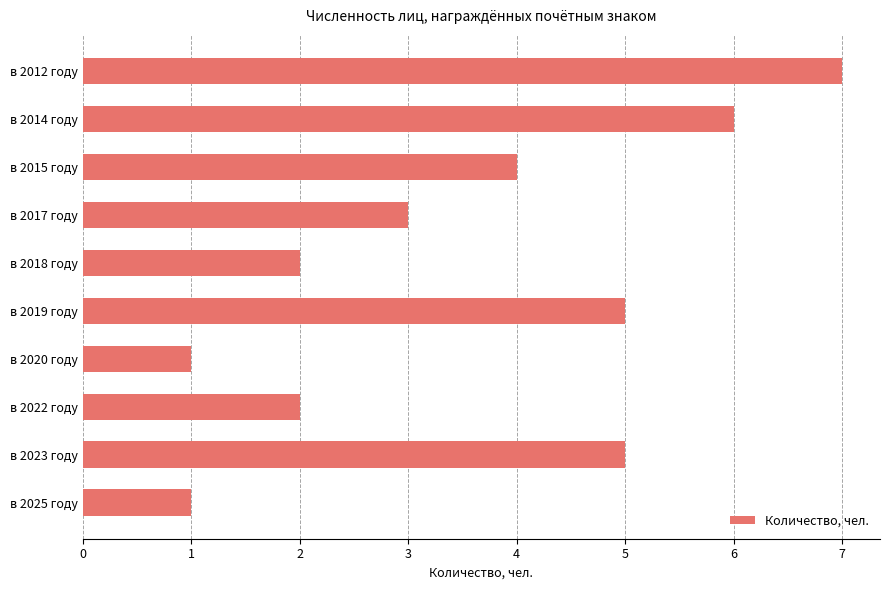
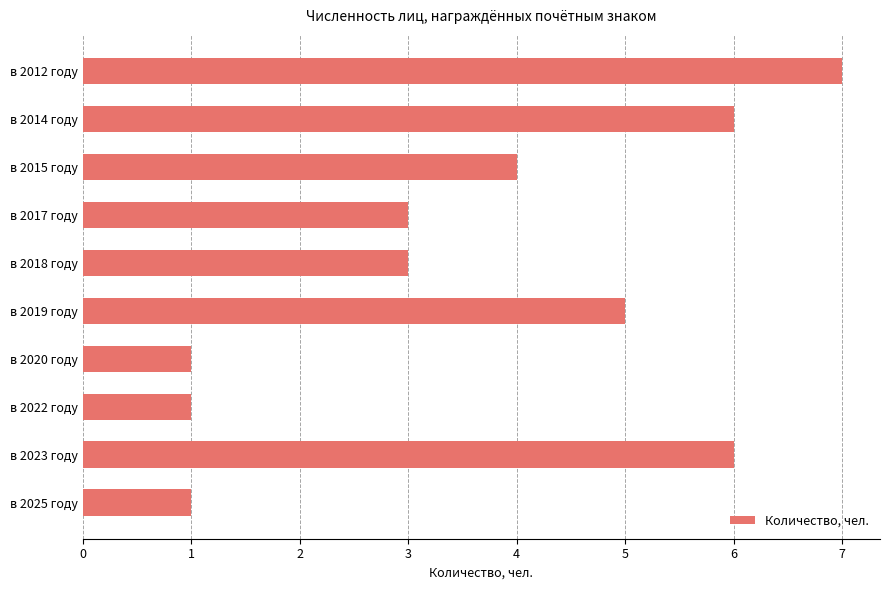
  {
    "в 2012 году": 7,
    "в 2014 году": 6,
    "в 2015 году": 4,
    "в 2017 году": 3,
-   "в 2018 году": 2,
+   "в 2018 году": 3,
    "в 2019 году": 5,
    "в 2020 году": 1,
-   "в 2022 году": 2,
-   "в 2023 году": 5,
+   "в 2022 году": 1,
+   "в 2023 году": 6,
    "в 2025 году": 1
  }
